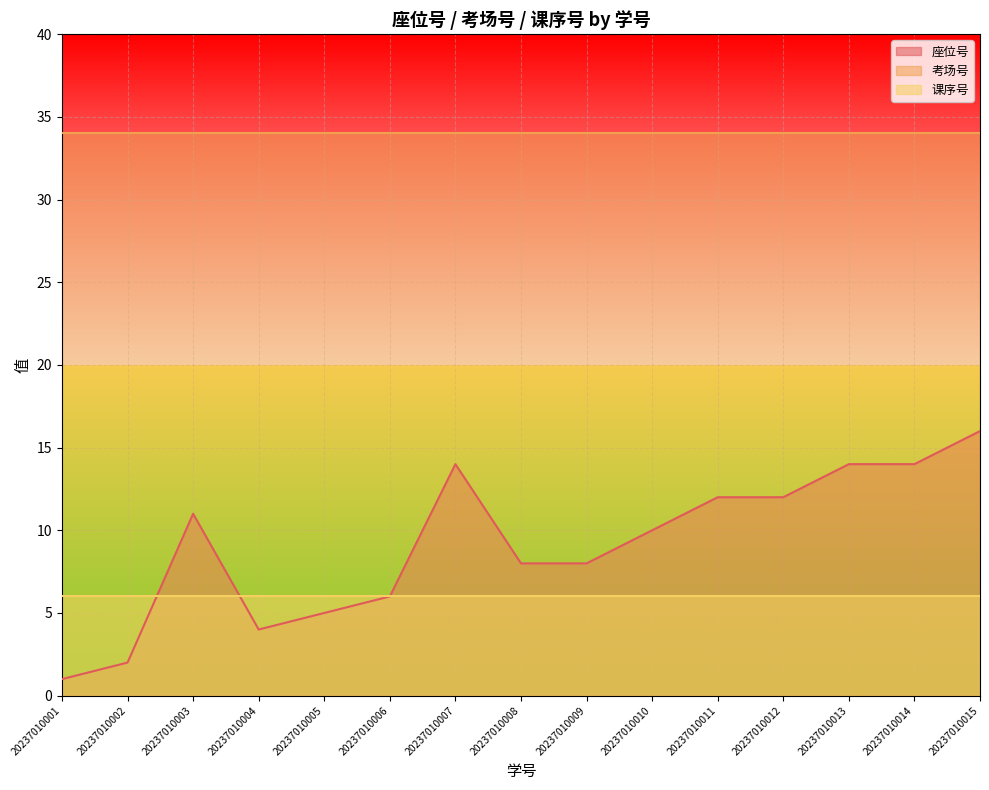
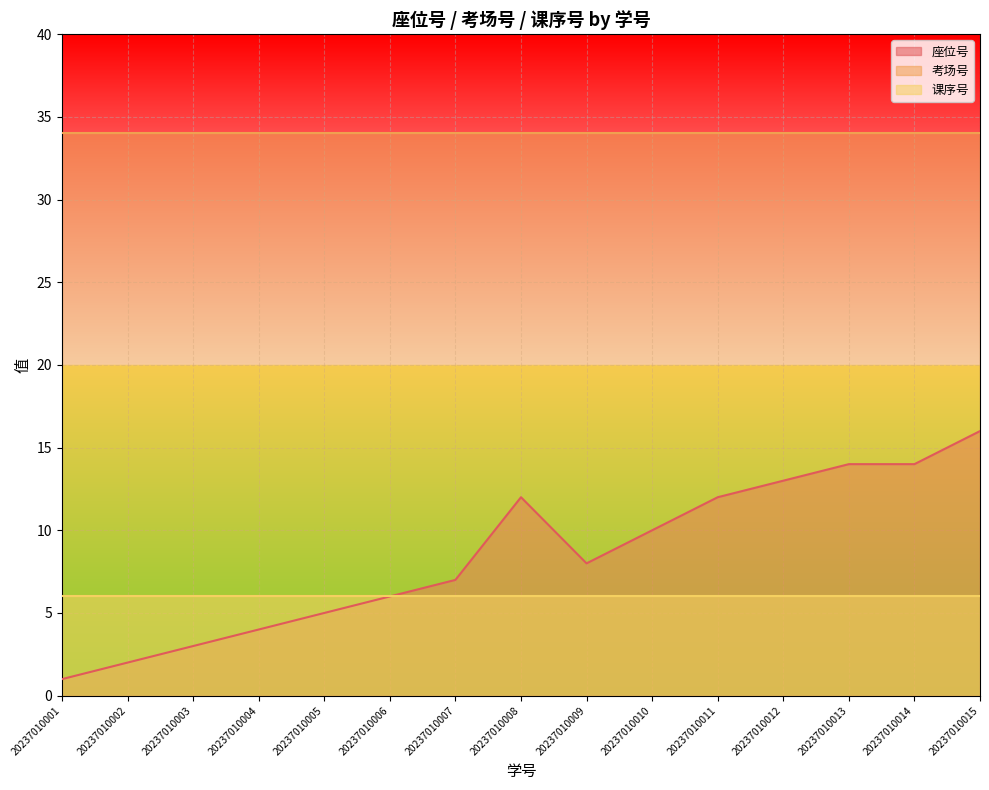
  {
    "座位号": {
      "20237010001": 1,
      "20237010002": 2,
-     "20237010003": 11,
+     "20237010003": 3,
      "20237010004": 4,
      "20237010005": 5,
-     "20237010007": 14,
-     "20237010008": 8,
+     "20237010007": 7,
+     "20237010008": 12,
      "20237010009": 8,
      "20237010010": 10,
      "20237010011": 12,
-     "20237010012": 12,
+     "20237010012": 13,
      "20237010013": 14,
      "20237010014": 14,
      "20237010015": 16
    }
  }
